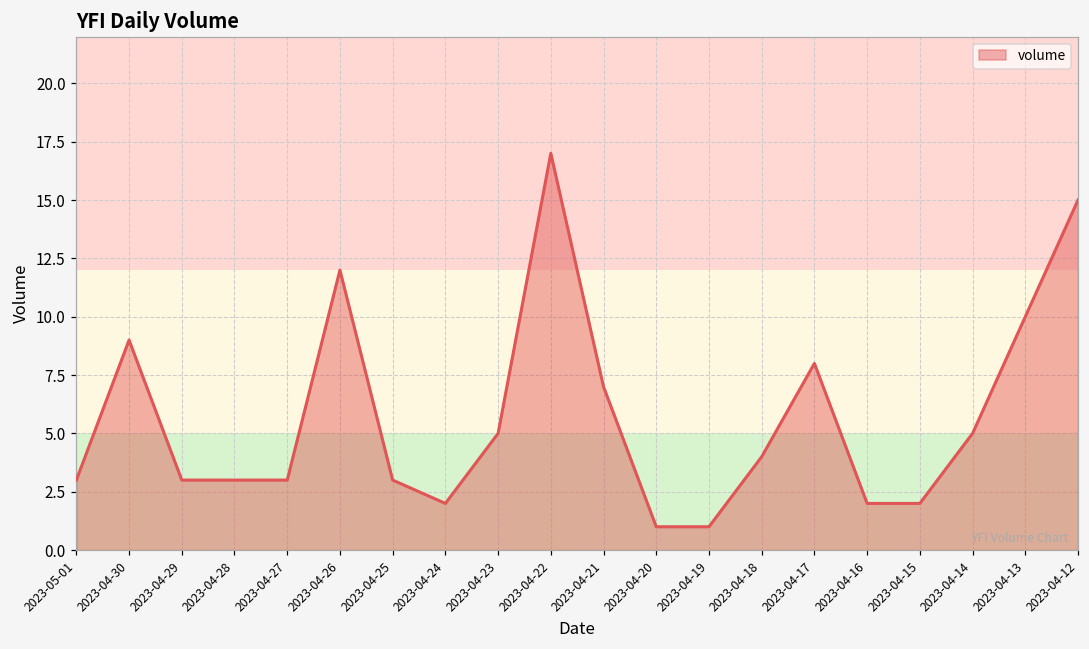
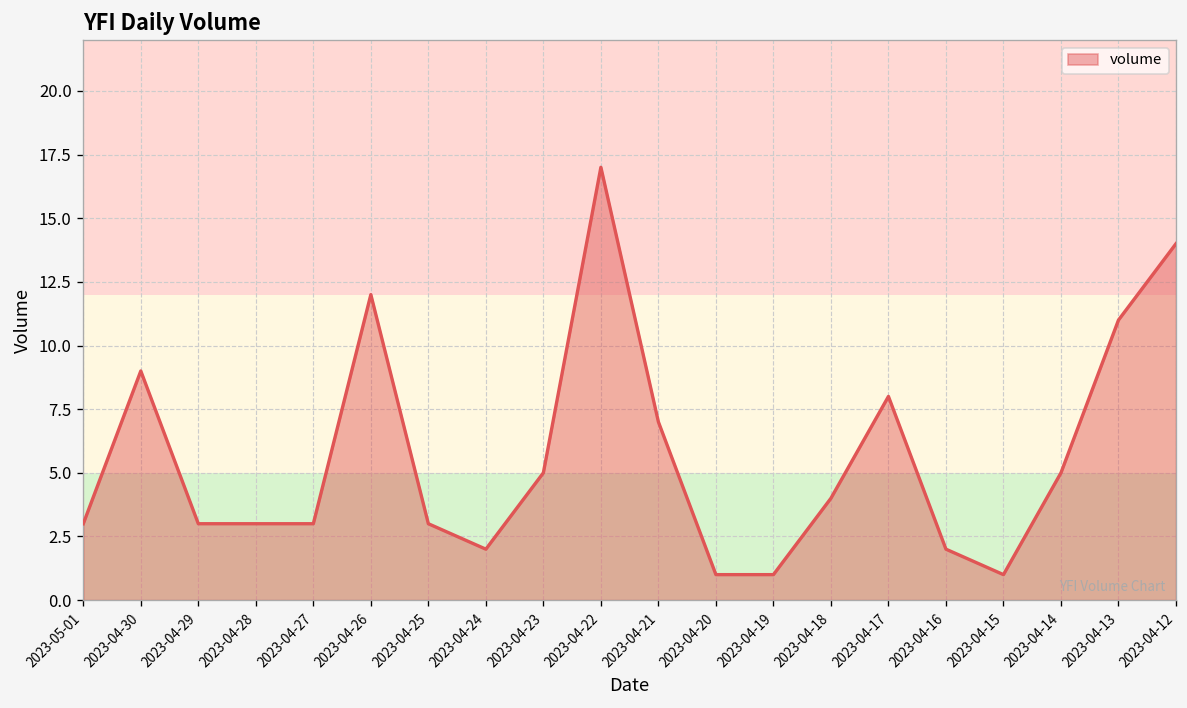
  {
    "2023-05-01": 3,
    "2023-04-30": 9,
    "2023-04-29": 3,
    "2023-04-28": 3,
    "2023-04-27": 3,
    "2023-04-26": 12,
    "2023-04-25": 3,
    "2023-04-24": 2,
    "2023-04-23": 5,
    "2023-04-22": 17,
    "2023-04-21": 7,
    "2023-04-20": 1,
    "2023-04-19": 1,
    "2023-04-18": 4,
    "2023-04-17": 8,
    "2023-04-16": 2,
-   "2023-04-15": 2,
+   "2023-04-15": 1,
    "2023-04-14": 5,
-   "2023-04-13": 10,
-   "2023-04-12": 15
+   "2023-04-13": 11,
+   "2023-04-12": 14
  }
